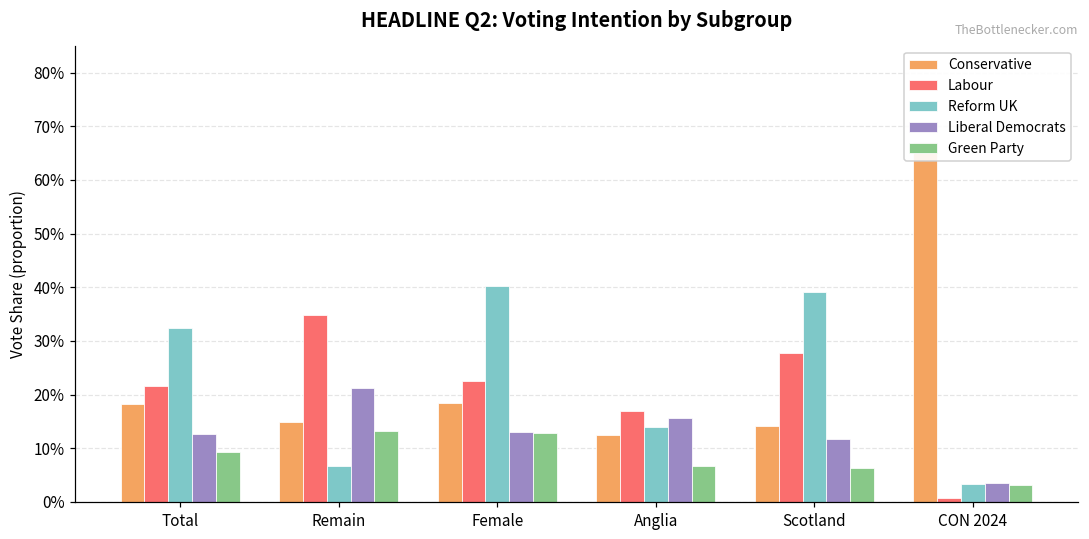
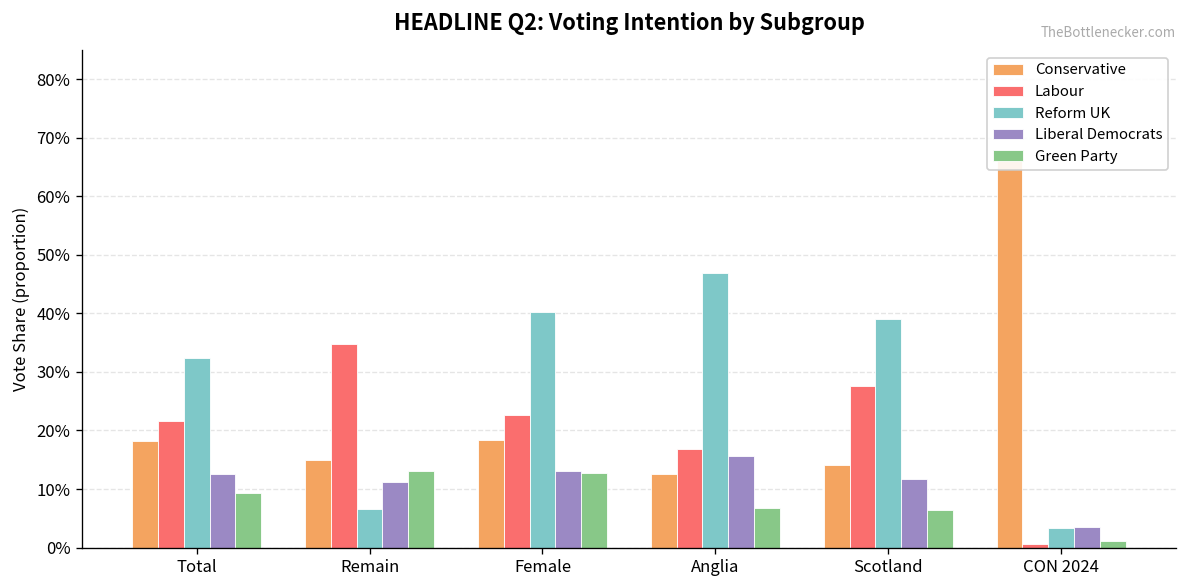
  {
    "Reform UK": {
      "Total": "32%",
      "Remain": "7%",
      "Female": "40%",
-     "Anglia": "14%",
+     "Anglia": "47%",
      "Scotland": "39%",
      "CON 2024": "3%"
    },
    "Liberal Democrats": {
      "Total": "13%",
-     "Remain": "21%",
+     "Remain": "11%",
      "Female": "13%",
      "Anglia": "16%",
      "Scotland": "12%",
      "CON 2024": "4%"
    },
    "Green Party": {
      "Total": "9%",
      "Remain": "13%",
      "Female": "13%",
      "Anglia": "7%",
      "Scotland": "6%",
-     "CON 2024": "3%"
+     "CON 2024": "1%"
    }
  }
